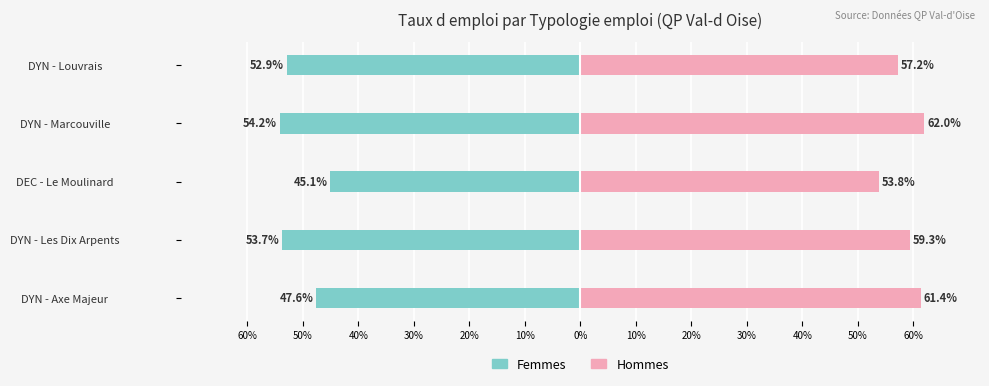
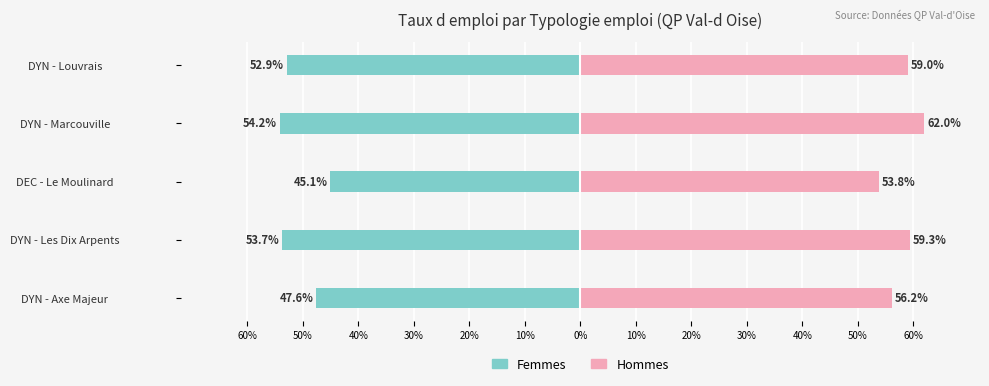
  {
    "Hommes": {
-     "DYN - Louvrais": "57.2%",
+     "DYN - Louvrais": "59.0%",
      "DYN - Marcouville": "62.0%",
      "DEC - Le Moulinard": "53.8%",
      "DYN - Les Dix Arpents": "59.3%",
-     "DYN - Axe Majeur": "61.4%"
+     "DYN - Axe Majeur": "56.2%"
    }
  }
